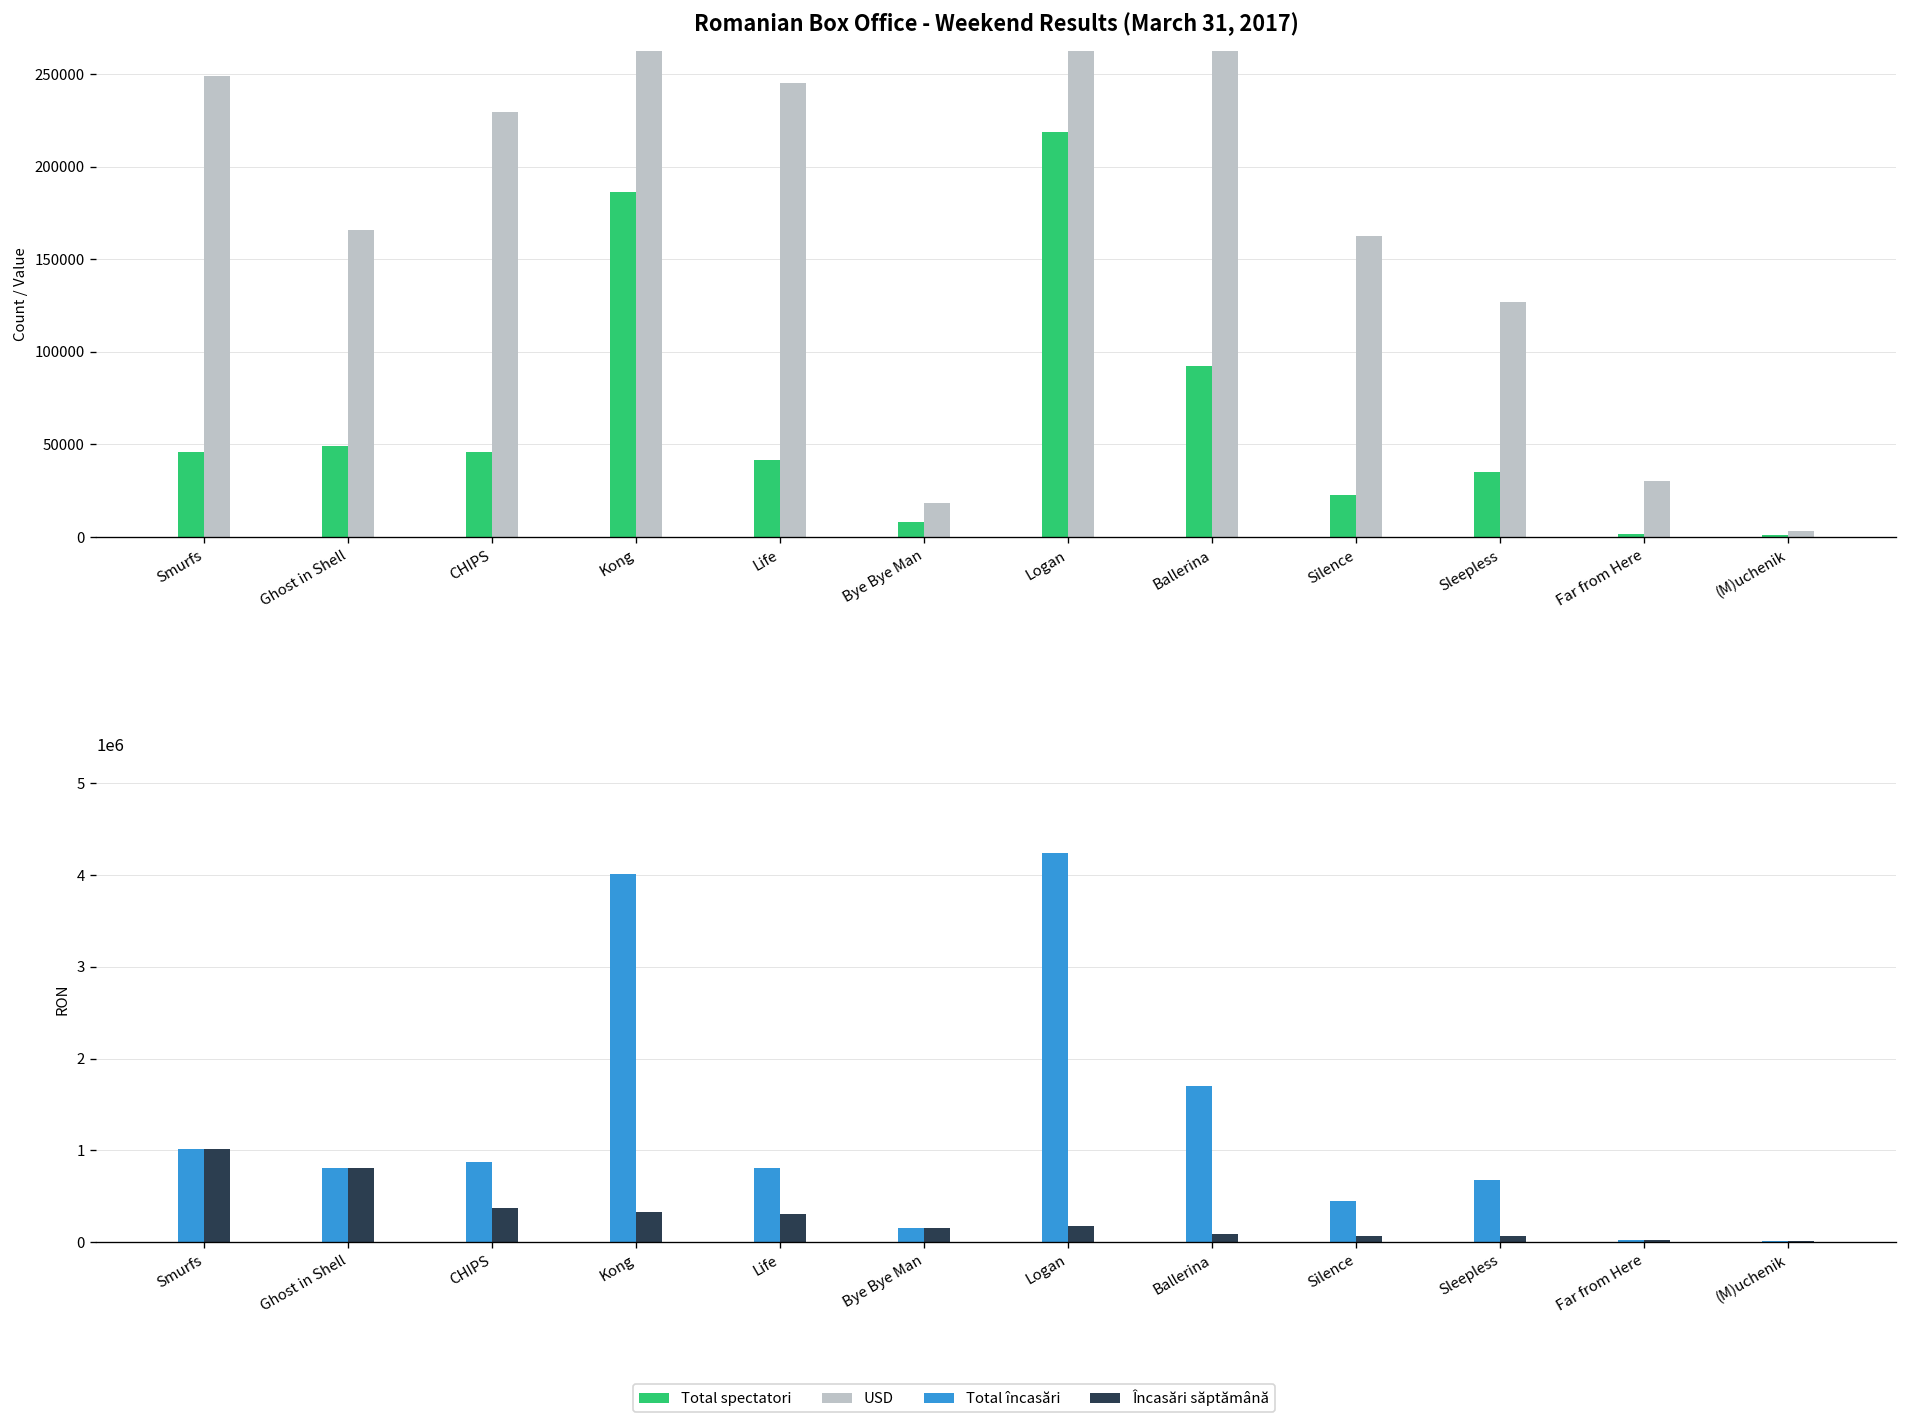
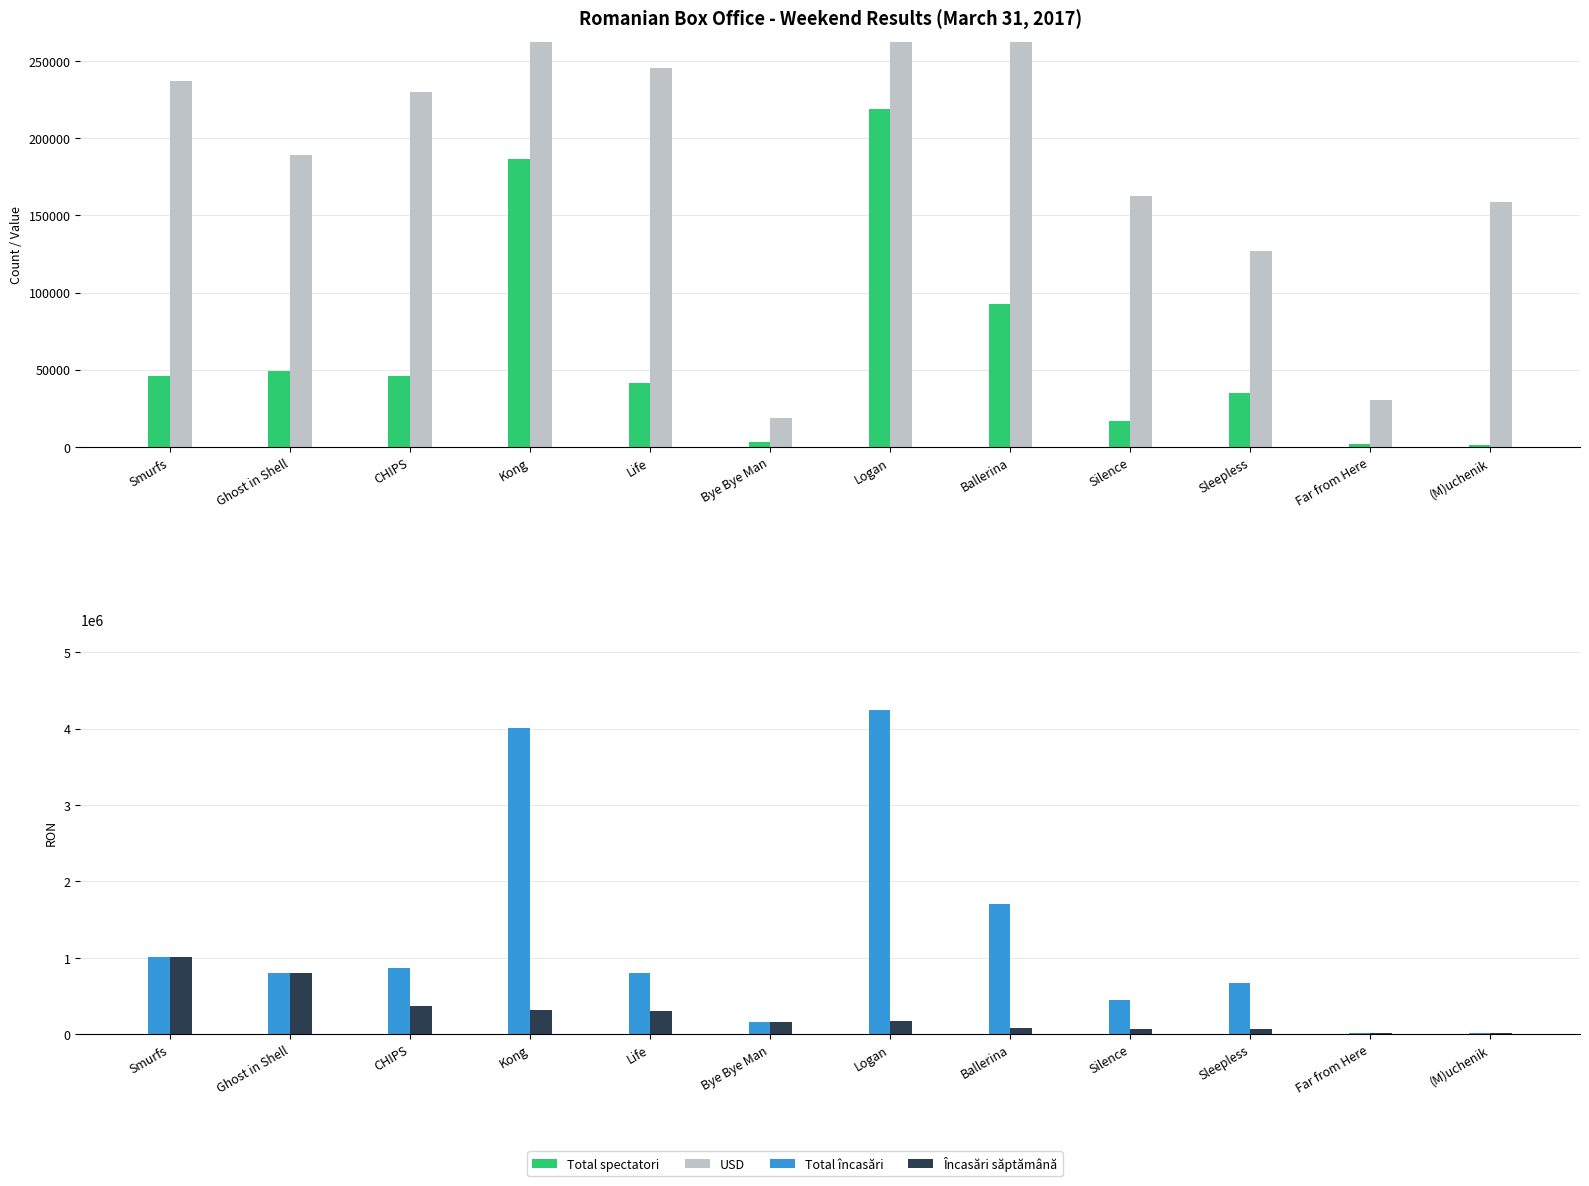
  {
    "Romanian Box Office - Weekend Results (March 31, 2017)": {
      "Total spectatori": {
        "Smurfs": 46000,
        "Ghost in Shell": 49000,
        "CHIPS": 46000,
        "Kong": 186000,
        "Life": 41000,
-       "Bye Bye Man": 8000,
+       "Bye Bye Man": 3000,
        "Logan": 219000,
        "Ballerina": 93000,
-       "Silence": 23000,
+       "Silence": 17000,
        "Sleepless": 35000,
        "Far from Here": 2000
      },
      "USD": {
-       "Smurfs": 249000,
-       "Ghost in Shell": 166000,
+       "Smurfs": 237000,
+       "Ghost in Shell": 189000,
        "CHIPS": 230000,
        "Life": 245000,
        "Bye Bye Man": 19000,
        "Silence": 163000,
        "Sleepless": 127000,
        "Far from Here": 30000,
-       "(M)uchenik": 3000
+       "(M)uchenik": 158000
      }
    }
  }
